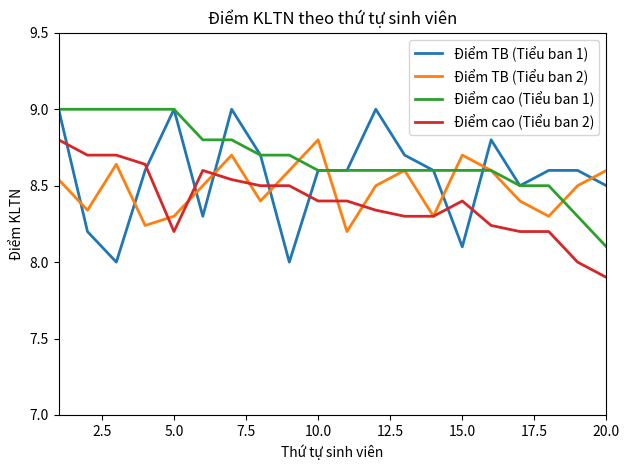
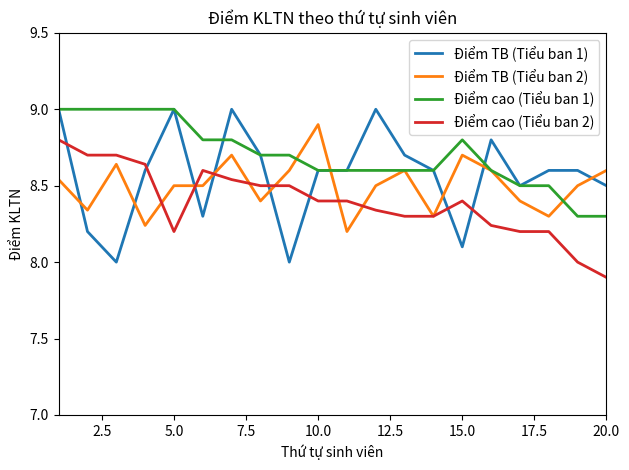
  {
    "Điểm TB (Tiểu ban 1)": {
      "15.0": 8.1,
      "20.0": 8.5
    },
    "Điểm TB (Tiểu ban 2)": {
-     "5.0": 8.3,
-     "10.0": 8.8,
+     "5.0": 8.5,
+     "10.0": 8.9,
      "15.0": 8.7,
      "20.0": 8.6
    },
    "Điểm cao (Tiểu ban 1)": {
-     "15.0": 8.6,
-     "20.0": 8.1
+     "15.0": 8.8,
+     "20.0": 8.3
    },
    "Điểm cao (Tiểu ban 2)": {
      "5.0": 8.2,
      "10.0": 8.4,
      "15.0": 8.4,
      "20.0": 7.9
    }
  }
